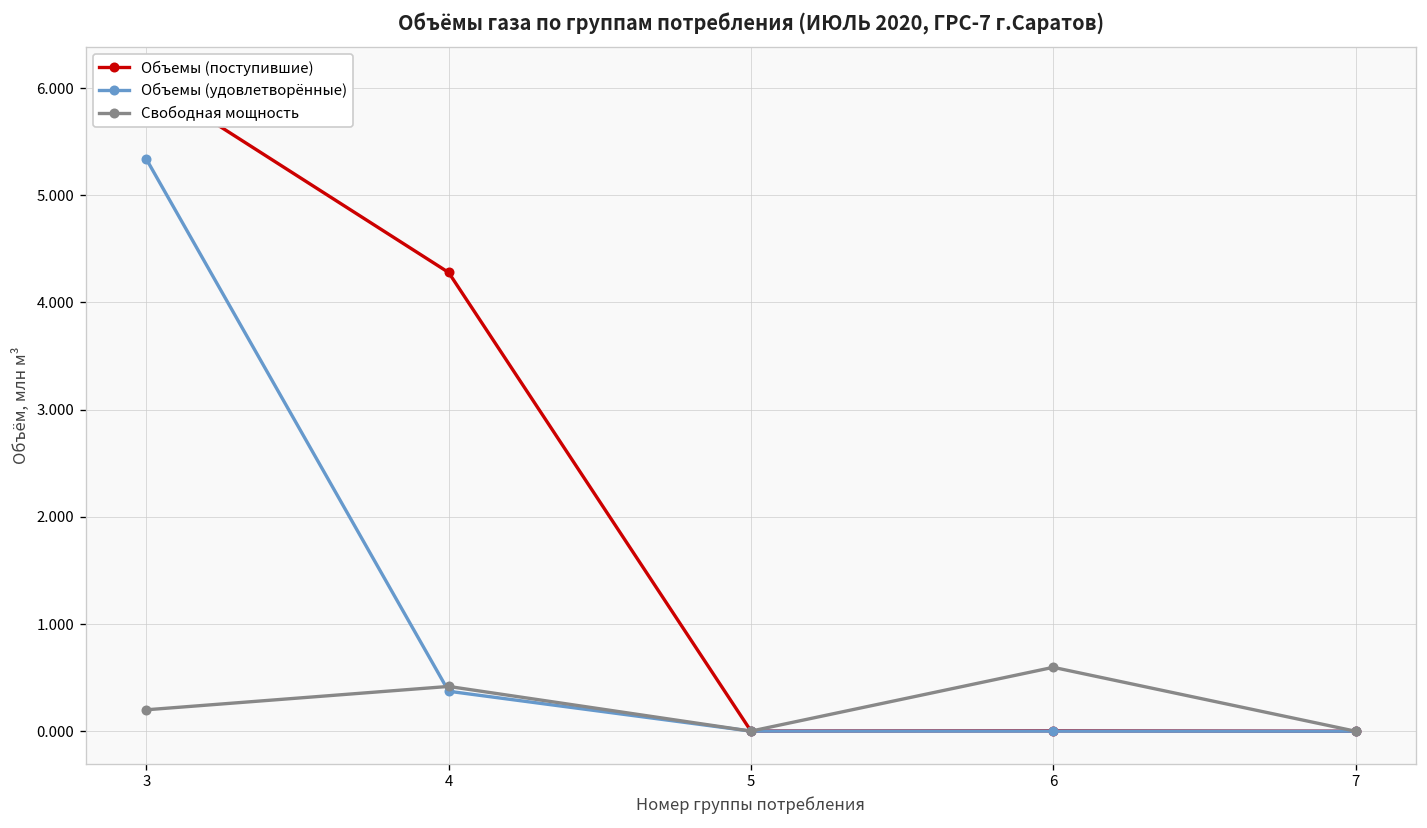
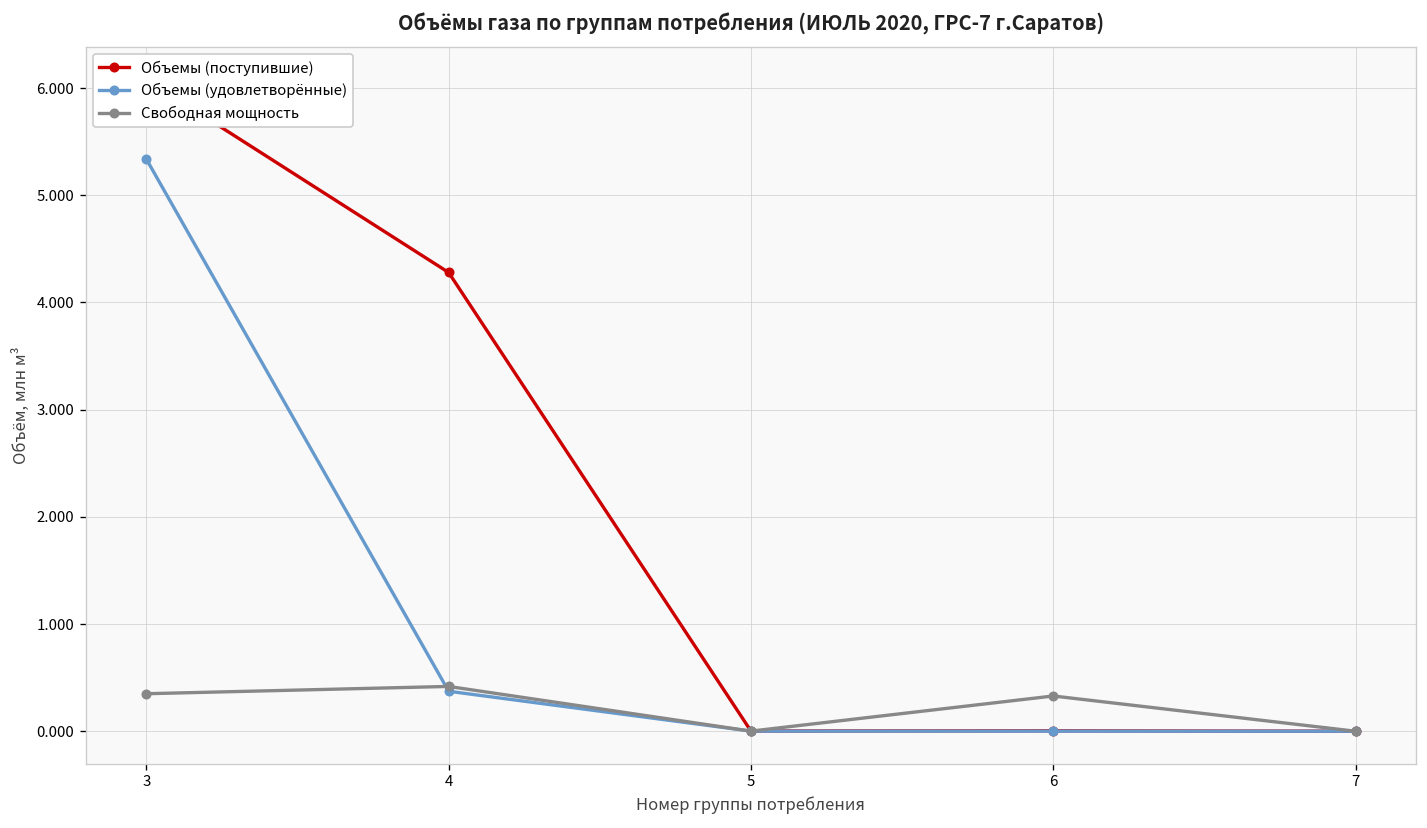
  {
    "Объемы (поступившие)": {
      "4": 4.3
    },
    "Объемы (удовлетворённые)": {
      "3": 5.3,
      "4": 0.4
    },
    "Свободная мощность": {
-     "3": 0.2,
+     "3": 0.4,
      "4": 0.4,
-     "6": 0.6
+     "6": 0.3
    }
  }
